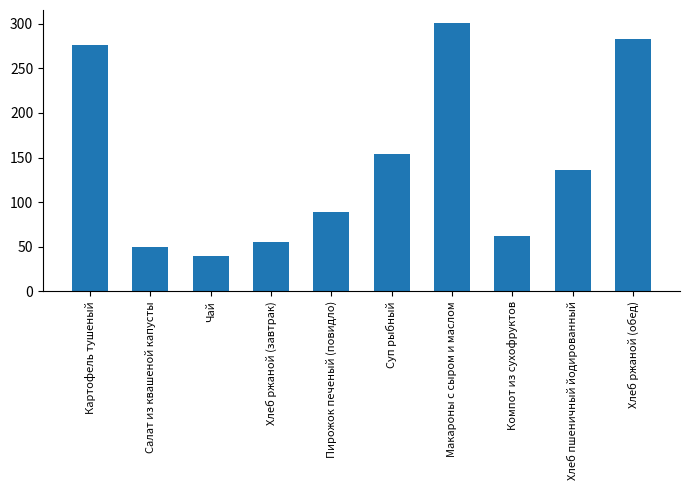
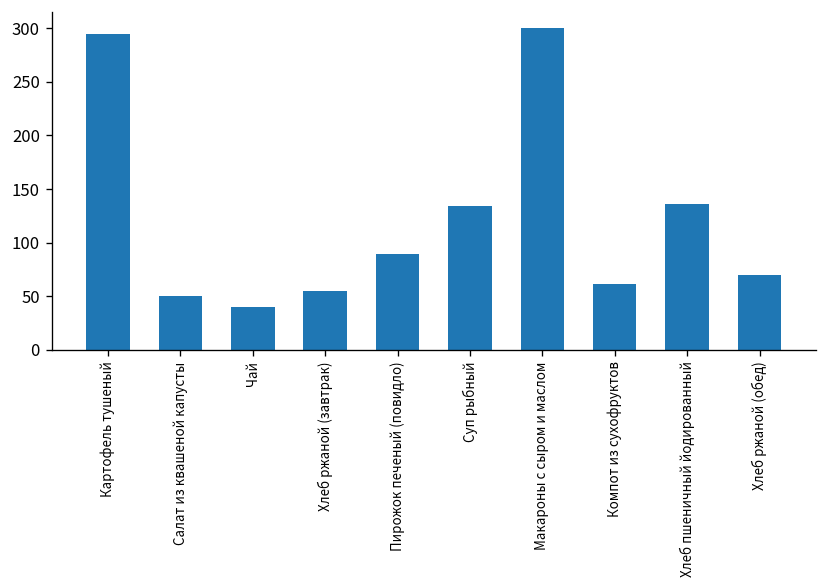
  {
-   "Картофель тушеный": 280,
+   "Картофель тушеный": 300,
    "Салат из квашеной капусты": 50,
    "Чай": 40,
    "Хлеб ржаной (завтрак)": 60,
    "Пирожок печеный (повидло)": 90,
-   "Суп рыбный": 150,
+   "Суп рыбный": 130,
    "Макароны с сыром и маслом": 300,
    "Компот из сухофруктов": 60,
    "Хлеб пшеничный йодированный": 140,
-   "Хлеб ржаной (обед)": 280
+   "Хлеб ржаной (обед)": 70
  }
